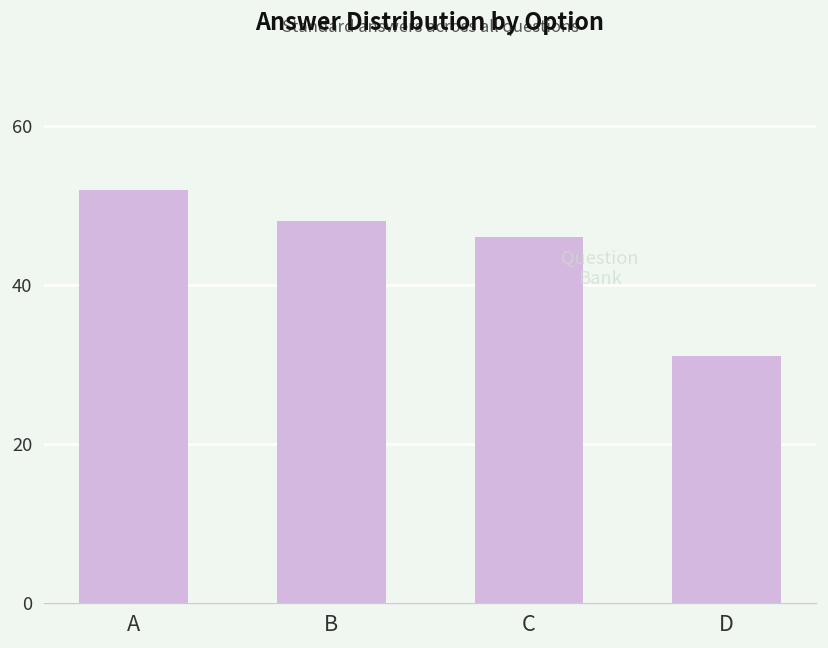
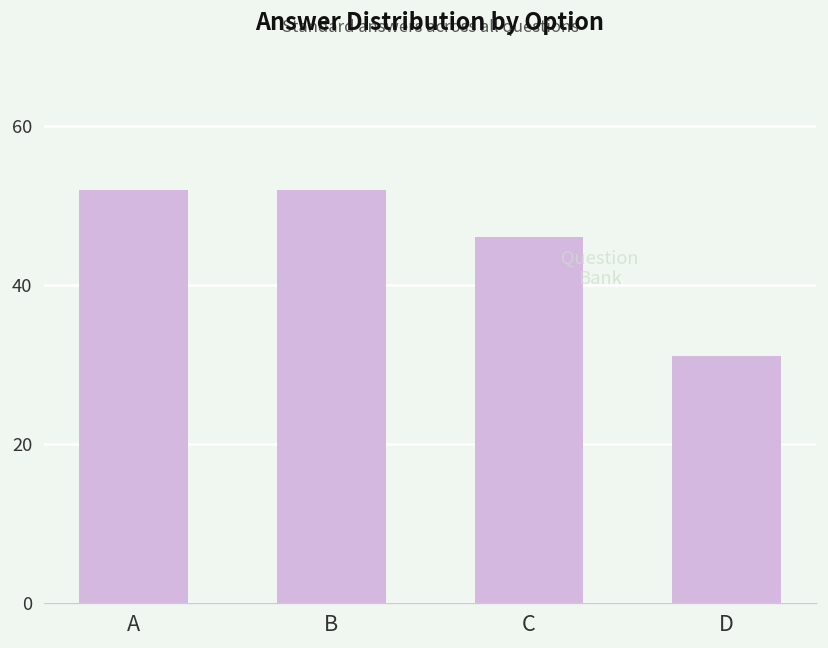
  {
    "A": 52,
-   "B": 48,
+   "B": 52,
    "C": 46,
    "D": 31
  }
